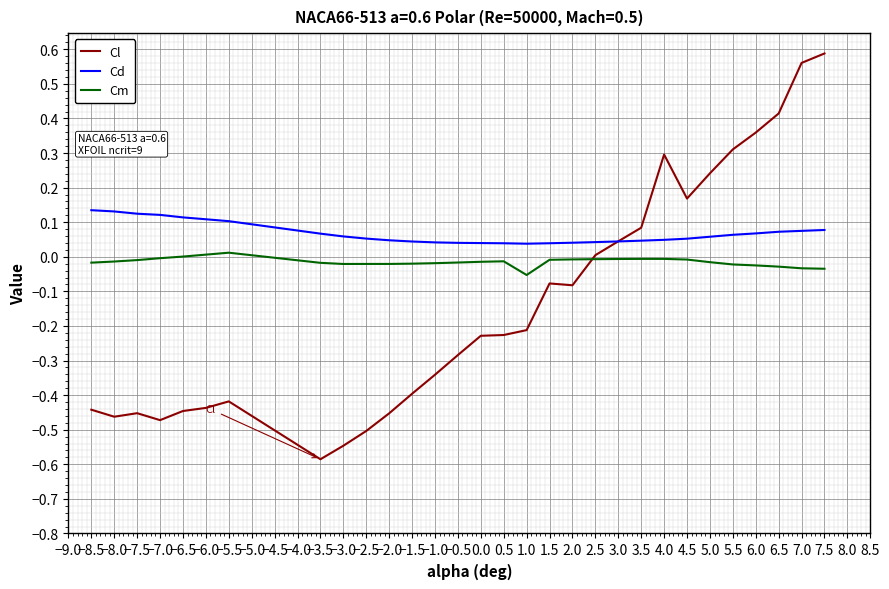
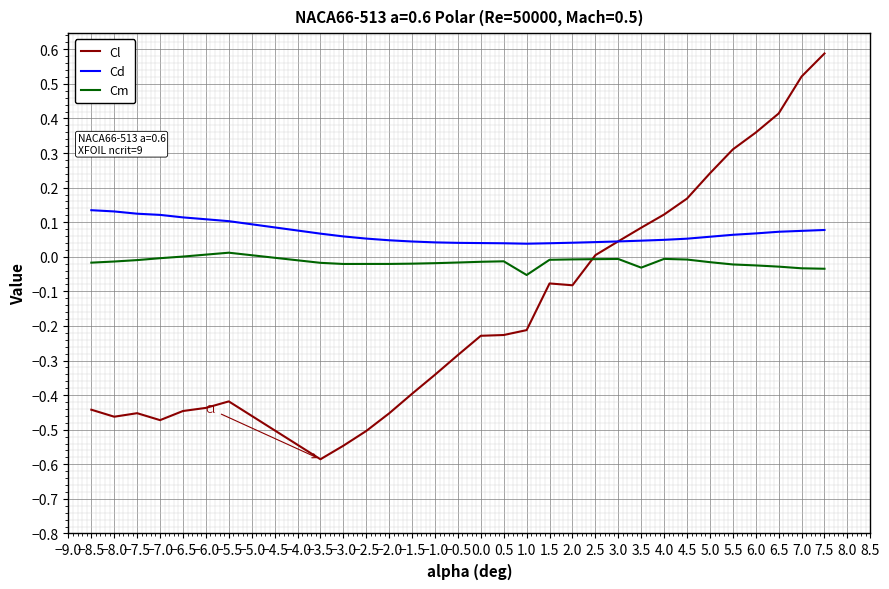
  {
    "Cl": {
      "0.0": -0.23,
      "0.5": -0.23,
      "1.0": -0.21,
      "1.5": -0.08,
      "2.0": -0.08,
      "2.5": 0.00,
      "3.5": 0.08,
-     "4.0": 0.30,
+     "4.0": 0.12,
      "4.5": 0.17,
      "5.0": 0.24,
      "5.5": 0.31,
      "6.0": 0.36,
      "6.5": 0.41,
-     "7.0": 0.56,
+     "7.0": 0.52,
      "7.5": 0.59
    },
    "Cd": {
      "0.0": 0.04,
      "0.5": 0.04,
      "1.0": 0.04,
      "1.5": 0.04,
      "2.0": 0.04,
      "2.5": 0.04,
      "3.5": 0.05,
      "4.0": 0.05,
      "4.5": 0.05,
      "5.0": 0.06,
      "5.5": 0.06,
      "6.0": 0.07,
      "6.5": 0.07,
      "7.0": 0.07,
      "7.5": 0.08
    },
    "Cm": {
      "0.0": -0.01,
      "0.5": -0.01,
      "1.0": -0.05,
      "1.5": -0.01,
      "2.0": -0.01,
      "2.5": -0.01,
      "3.0": -0.01,
-     "3.5": -0.01,
+     "3.5": -0.03,
      "4.0": -0.01,
      "4.5": -0.01,
      "5.0": -0.02,
      "5.5": -0.02,
      "6.0": -0.03,
      "6.5": -0.03,
      "7.0": -0.03,
      "7.5": -0.03
    }
  }
